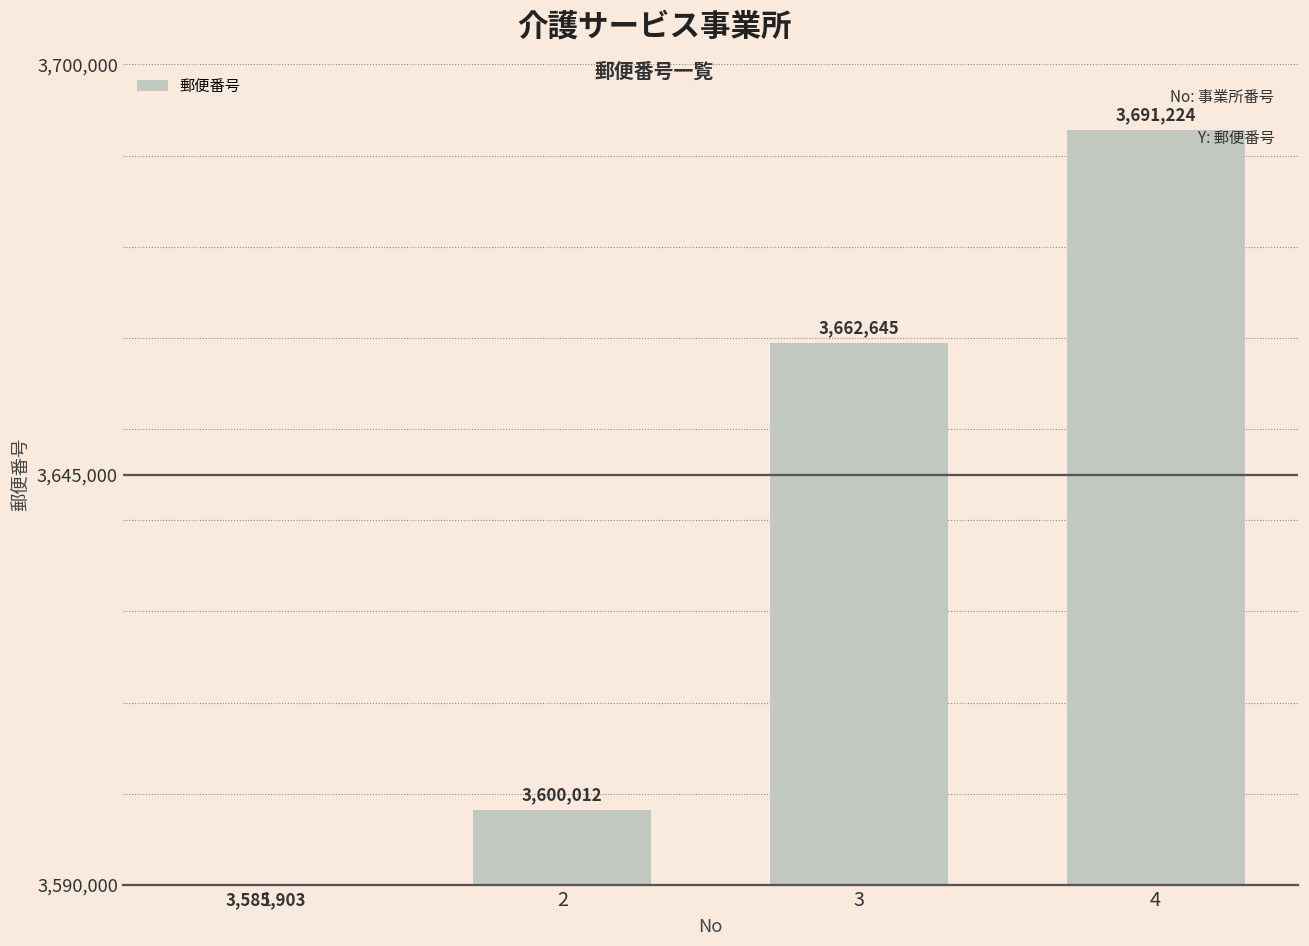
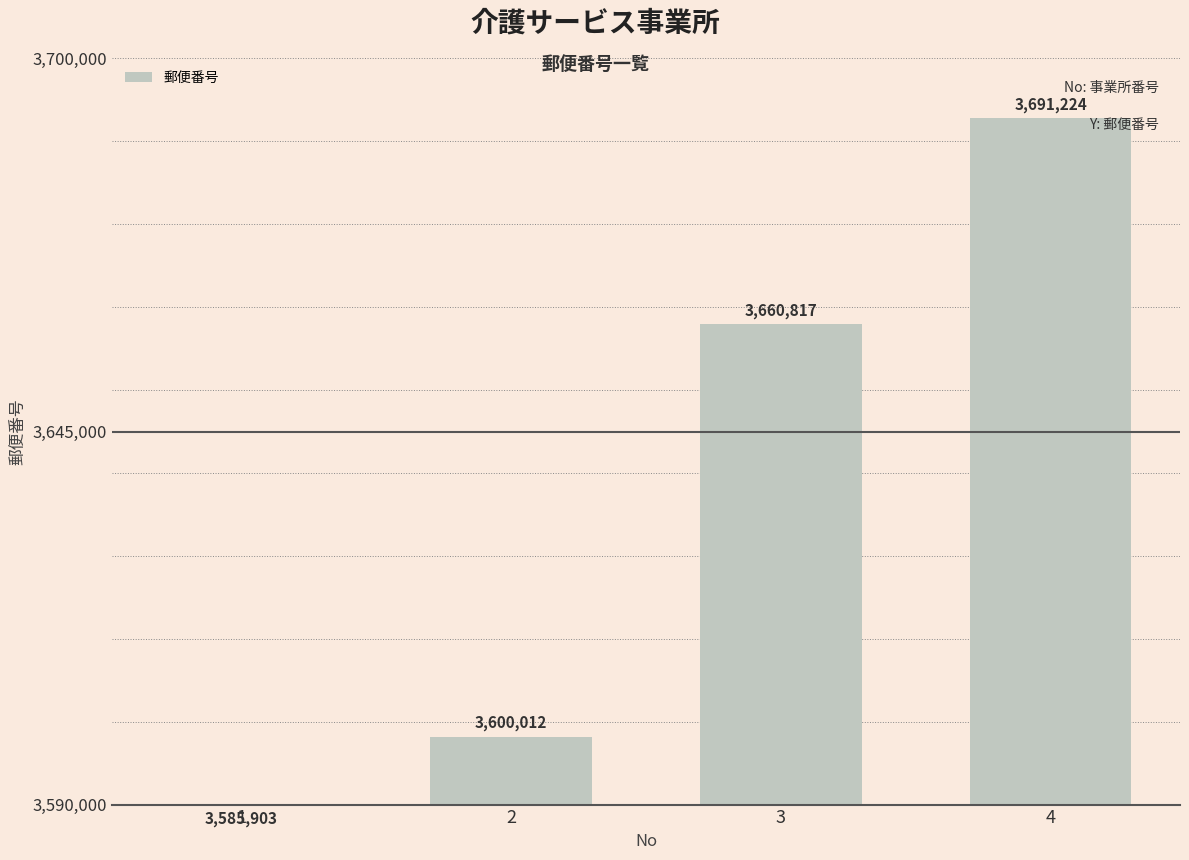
  {
    "2": "3,600,012",
-   "3": "3,662,645",
+   "3": "3,660,817",
    "4": "3,691,224"
  }
